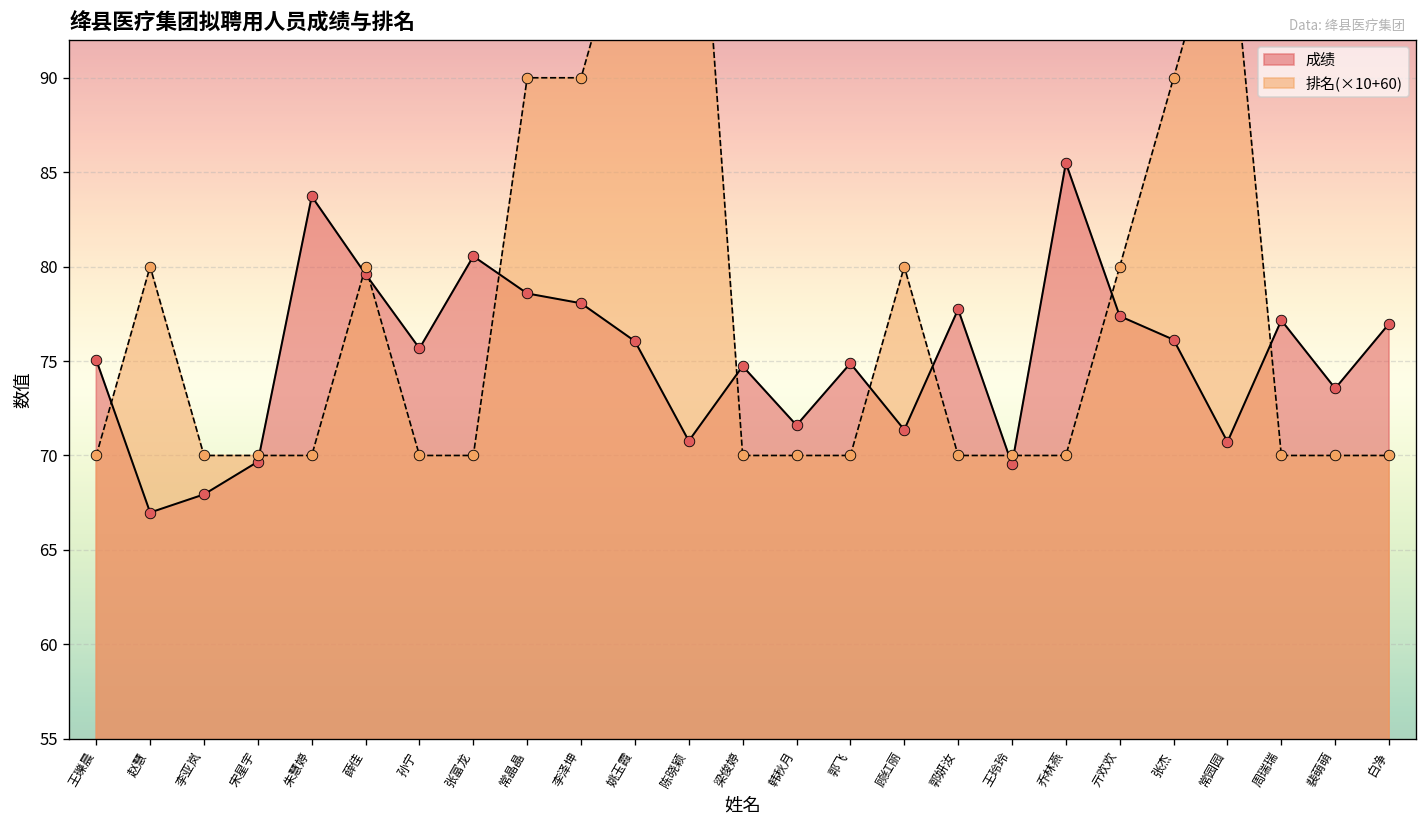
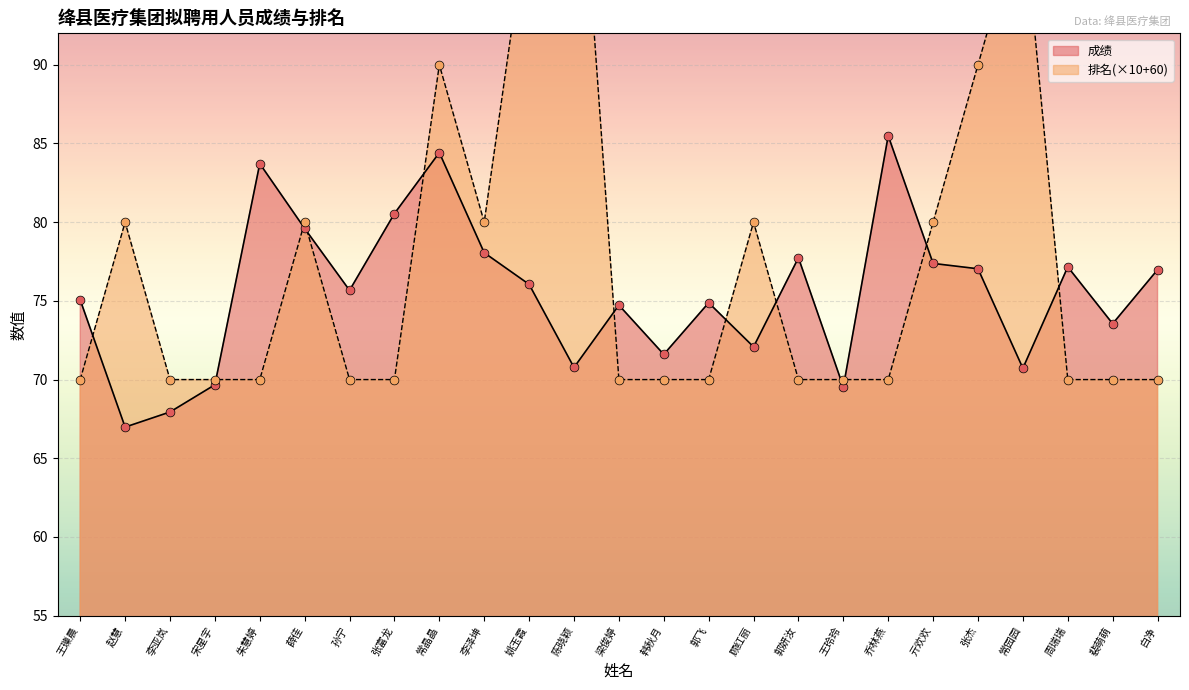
  {
    "成绩": {
      "王瓅晨": 75.1,
      "赵慧": 67.0,
      "李亚岚": 67.9,
      "宋星宇": 69.7,
      "朱慧婷": 83.7,
      "薛佳": 79.6,
      "孙宁": 75.7,
      "张富龙": 80.6,
-     "常晶晶": 78.6,
+     "常晶晶": 84.4,
      "李泽坤": 78.1,
      "姚玉霞": 76.1,
      "陈晓颖": 70.8,
      "梁俊婷": 74.7,
      "韩秋月": 71.6,
      "郭飞": 74.9,
-     "顾红丽": 71.4,
+     "顾红丽": 72.1,
      "郭妍汝": 77.7,
      "王玲玲": 69.5,
      "乔林燕": 85.5,
      "亓欢欢": 77.4,
-     "张杰": 76.1,
+     "张杰": 77.0,
      "常园园": 70.7,
      "周瑞瑞": 77.2,
      "裴萌萌": 73.6,
      "白净": 77.0
    },
    "排名(×10+60)": {
      "王瓅晨": 70.0,
      "赵慧": 80.0,
      "李亚岚": 70.0,
      "宋星宇": 70.0,
      "朱慧婷": 70.0,
      "薛佳": 80.0,
      "孙宁": 70.0,
      "张富龙": 70.0,
      "常晶晶": 90.0,
-     "李泽坤": 90.0,
+     "李泽坤": 80.0,
      "梁俊婷": 70.0,
      "韩秋月": 70.0,
      "郭飞": 70.0,
      "顾红丽": 80.0,
      "郭妍汝": 70.0,
      "王玲玲": 70.0,
      "乔林燕": 70.0,
      "亓欢欢": 80.0,
      "张杰": 90.0,
      "周瑞瑞": 70.0,
      "裴萌萌": 70.0,
      "白净": 70.0
    }
  }
